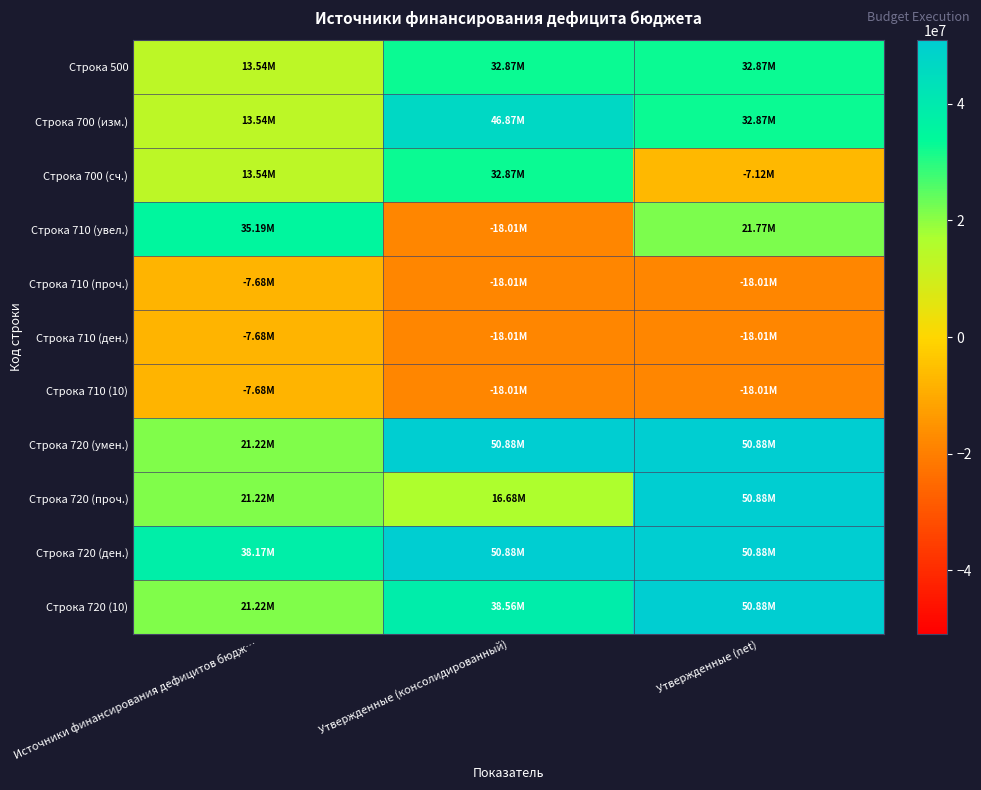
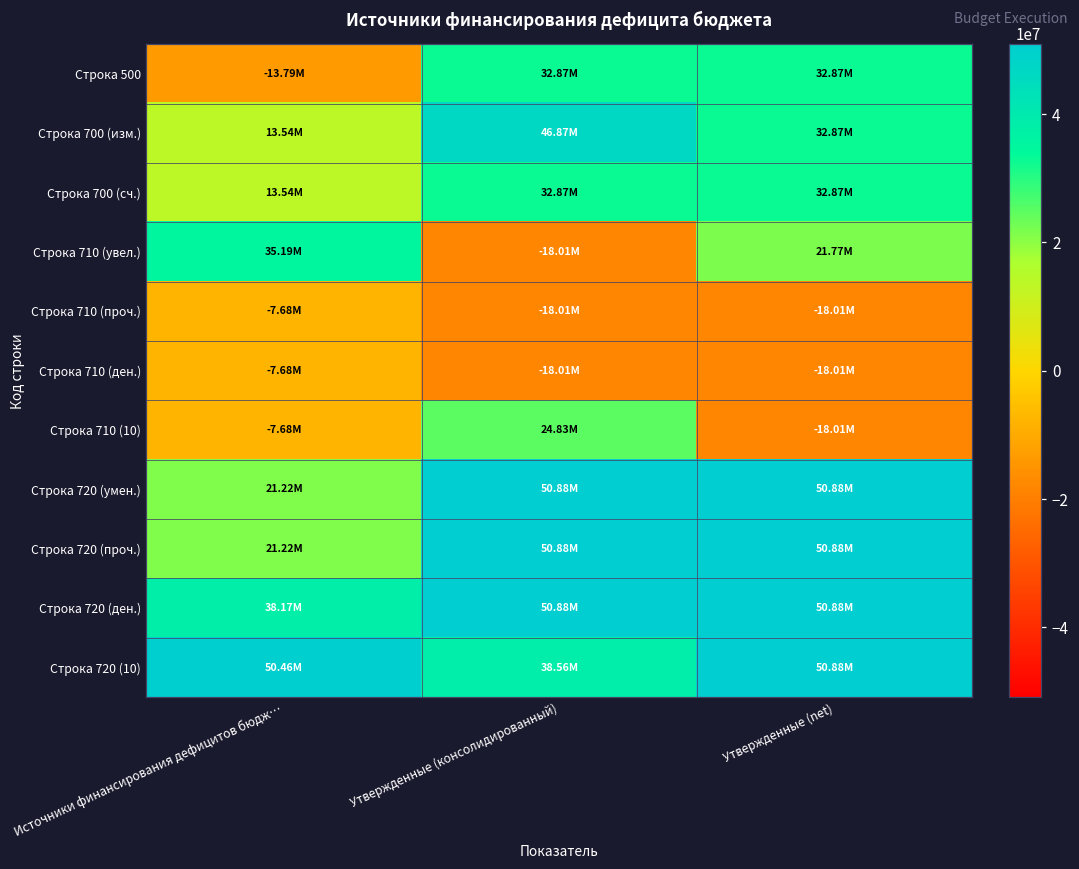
  {
    "Строка 500": {
-     "Источники финансирования дефицитов бюдж…": "13.54M",
+     "Источники финансирования дефицитов бюдж…": "-13.79M",
      "Утвержденные (консолидированный)": "32.87M",
      "Утвержденные (net)": "32.87M"
    },
    "Строка 700 (изм.)": {
      "Источники финансирования дефицитов бюдж…": "13.54M",
      "Утвержденные (консолидированный)": "46.87M",
      "Утвержденные (net)": "32.87M"
    },
    "Строка 700 (сч.)": {
      "Источники финансирования дефицитов бюдж…": "13.54M",
      "Утвержденные (консолидированный)": "32.87M",
-     "Утвержденные (net)": "-7.12M"
+     "Утвержденные (net)": "32.87M"
    },
    "Строка 710 (увел.)": {
      "Источники финансирования дефицитов бюдж…": "35.19M",
      "Утвержденные (консолидированный)": "-18.01M",
      "Утвержденные (net)": "21.77M"
    },
    "Строка 710 (проч.)": {
      "Источники финансирования дефицитов бюдж…": "-7.68M",
      "Утвержденные (консолидированный)": "-18.01M",
      "Утвержденные (net)": "-18.01M"
    },
    "Строка 710 (ден.)": {
      "Источники финансирования дефицитов бюдж…": "-7.68M",
      "Утвержденные (консолидированный)": "-18.01M",
      "Утвержденные (net)": "-18.01M"
    },
    "Строка 710 (10)": {
      "Источники финансирования дефицитов бюдж…": "-7.68M",
-     "Утвержденные (консолидированный)": "-18.01M",
+     "Утвержденные (консолидированный)": "24.83M",
      "Утвержденные (net)": "-18.01M"
    },
    "Строка 720 (умен.)": {
      "Источники финансирования дефицитов бюдж…": "21.22M",
      "Утвержденные (консолидированный)": "50.88M",
      "Утвержденные (net)": "50.88M"
    },
    "Строка 720 (проч.)": {
      "Источники финансирования дефицитов бюдж…": "21.22M",
-     "Утвержденные (консолидированный)": "16.68M",
+     "Утвержденные (консолидированный)": "50.88M",
      "Утвержденные (net)": "50.88M"
    },
    "Строка 720 (ден.)": {
      "Источники финансирования дефицитов бюдж…": "38.17M",
      "Утвержденные (консолидированный)": "50.88M",
      "Утвержденные (net)": "50.88M"
    },
    "Строка 720 (10)": {
-     "Источники финансирования дефицитов бюдж…": "21.22M",
+     "Источники финансирования дефицитов бюдж…": "50.46M",
      "Утвержденные (консолидированный)": "38.56M",
      "Утвержденные (net)": "50.88M"
    }
  }
